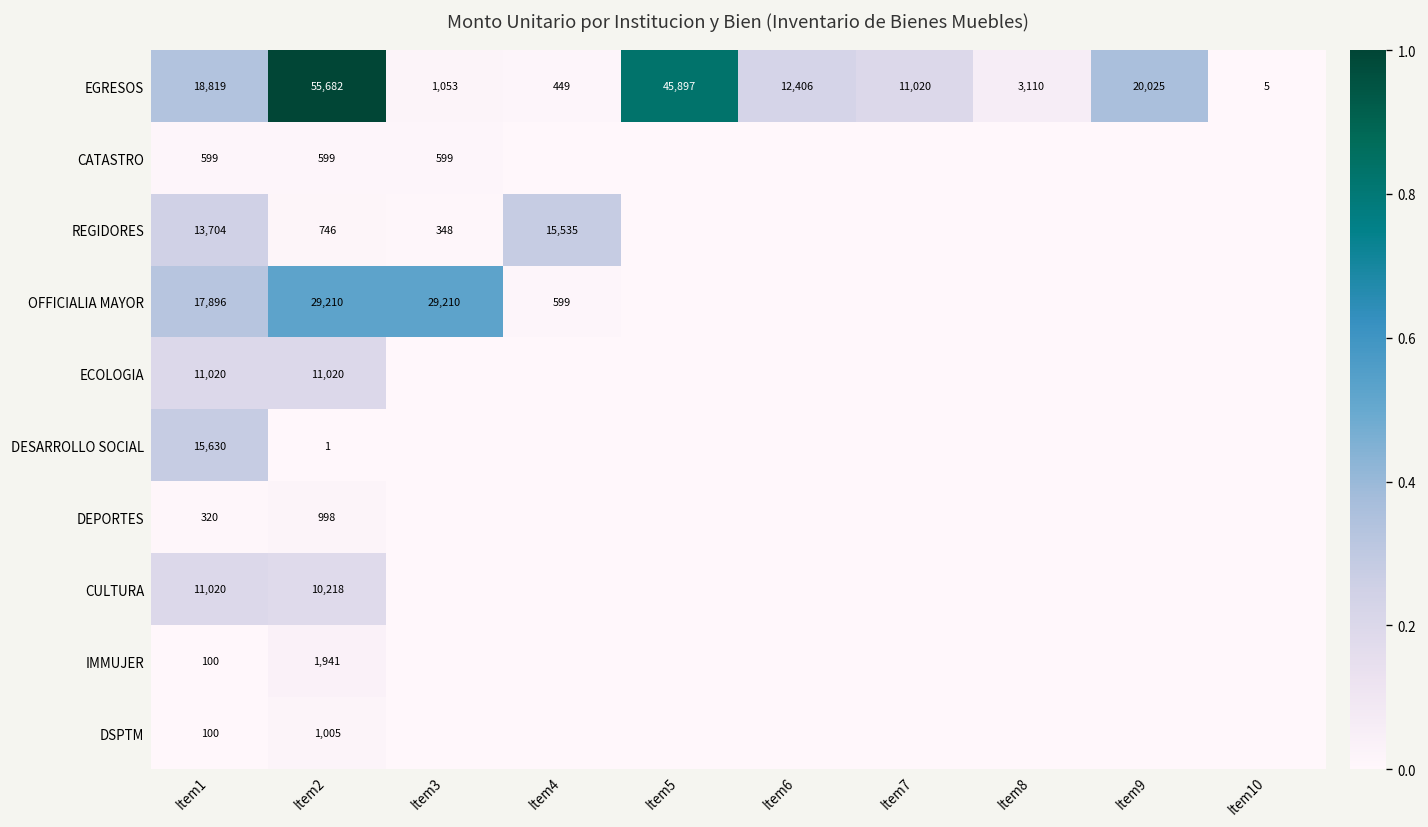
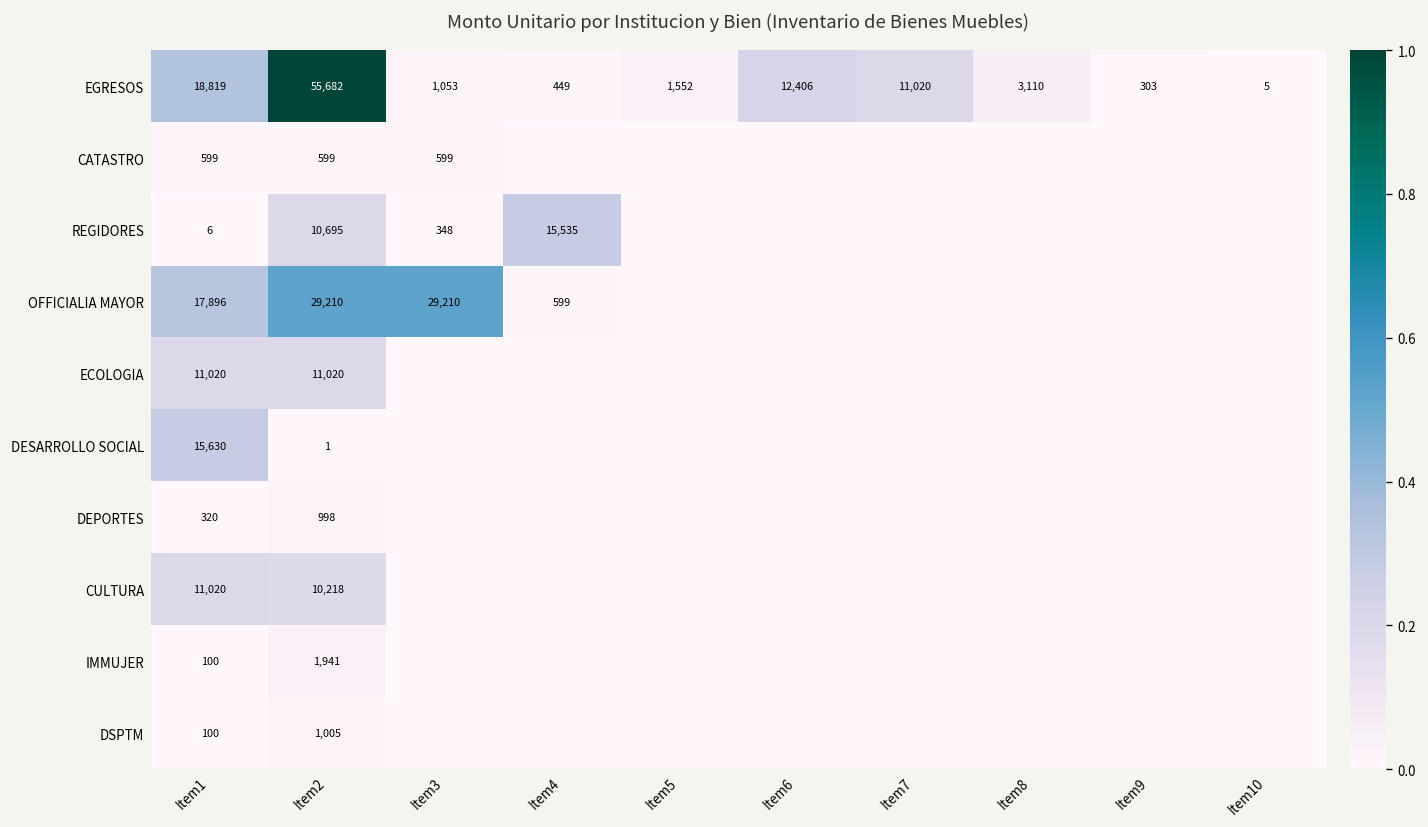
  {
    "EGRESOS": {
      "Item1": "18,819",
      "Item2": "55,682",
      "Item3": "1,053",
      "Item4": "449",
-     "Item5": "45,897",
+     "Item5": "1,552",
      "Item6": "12,406",
      "Item7": "11,020",
      "Item8": "3,110",
-     "Item9": "20,025",
+     "Item9": "303",
      "Item10": "5"
    },
    "CATASTRO": {
      "Item1": "599",
      "Item2": "599",
      "Item3": "599"
    },
    "REGIDORES": {
-     "Item1": "13,704",
-     "Item2": "746",
+     "Item1": "6",
+     "Item2": "10,695",
      "Item3": "348",
      "Item4": "15,535"
    },
    "OFFICIALIA MAYOR": {
      "Item1": "17,896",
      "Item2": "29,210",
      "Item3": "29,210",
      "Item4": "599"
    },
    "ECOLOGIA": {
      "Item1": "11,020",
      "Item2": "11,020"
    },
    "DESARROLLO SOCIAL": {
      "Item1": "15,630",
      "Item2": "1"
    },
    "DEPORTES": {
      "Item1": "320",
      "Item2": "998"
    },
    "CULTURA": {
      "Item1": "11,020",
      "Item2": "10,218"
    },
    "IMMUJER": {
      "Item1": "100",
      "Item2": "1,941"
    },
    "DSPTM": {
      "Item1": "100",
      "Item2": "1,005"
    }
  }
